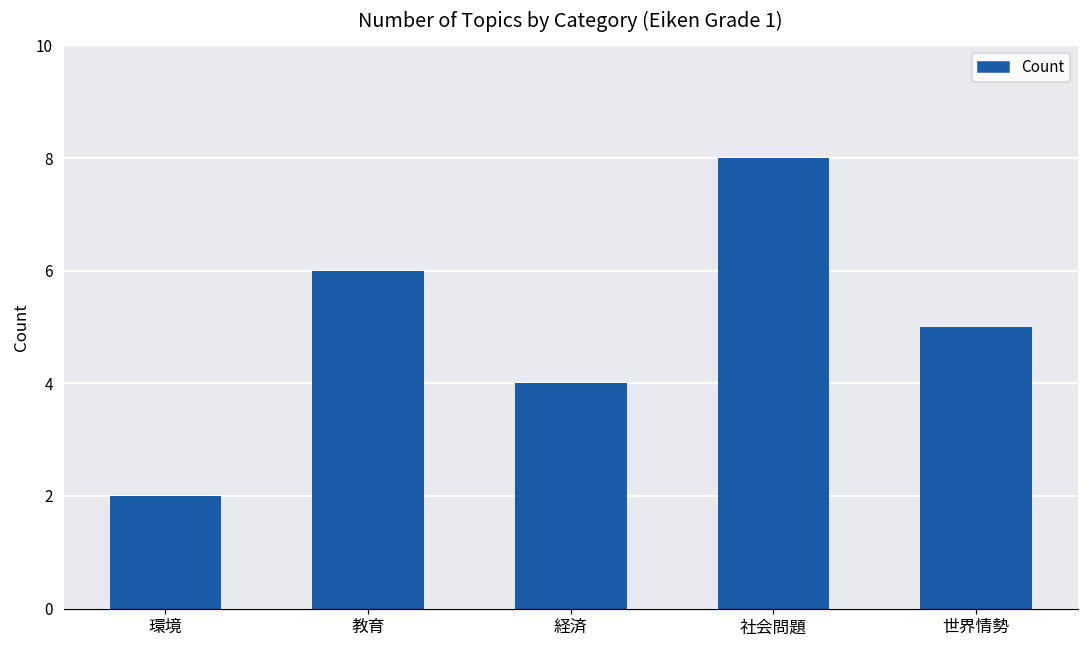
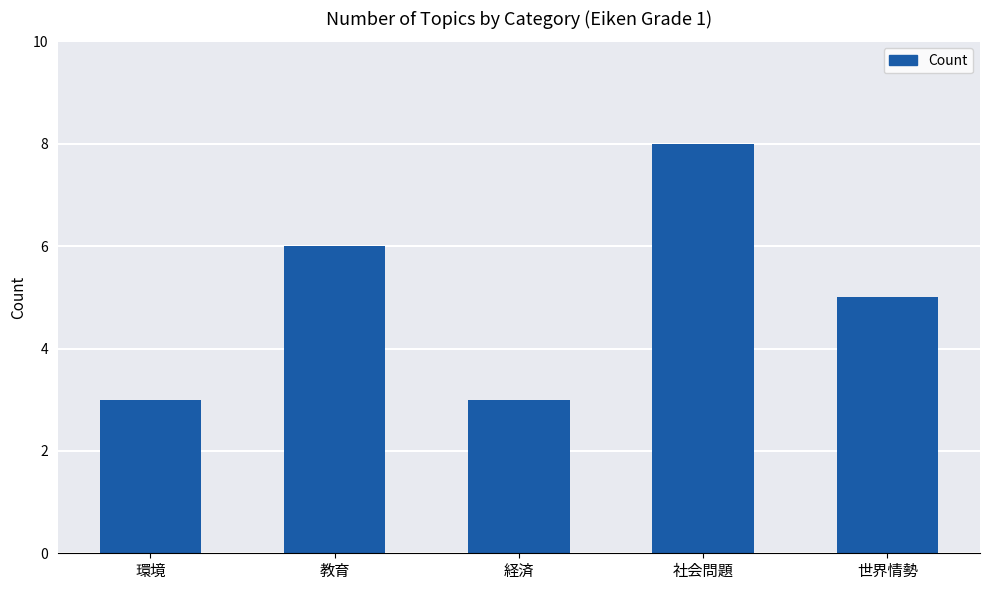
  {
-   "環境": 2,
+   "環境": 3,
    "教育": 6,
-   "経済": 4,
+   "経済": 3,
    "社会問題": 8,
    "世界情勢": 5
  }
